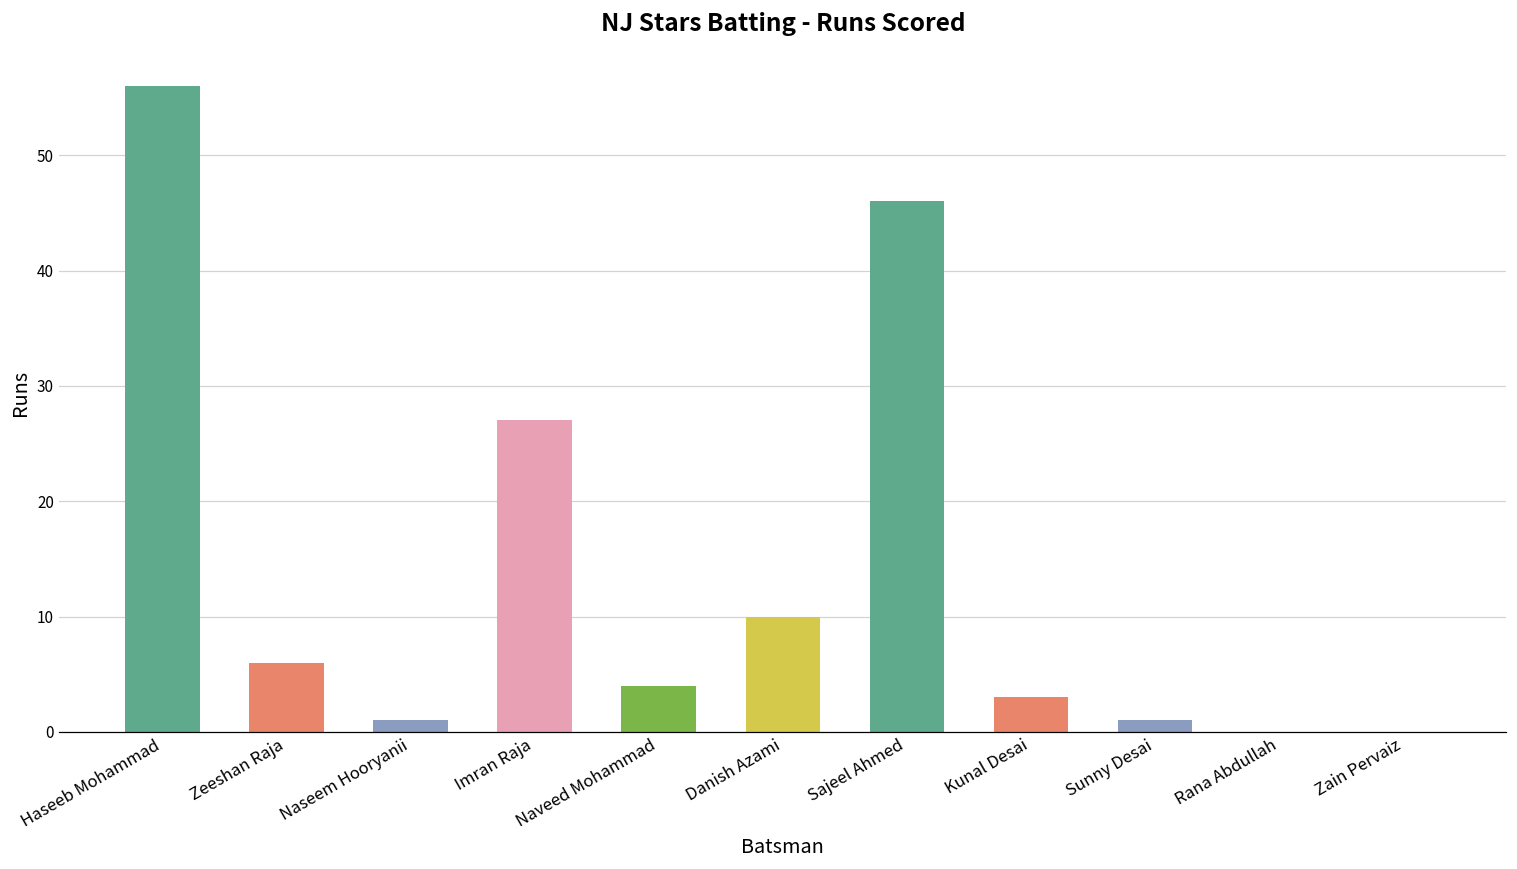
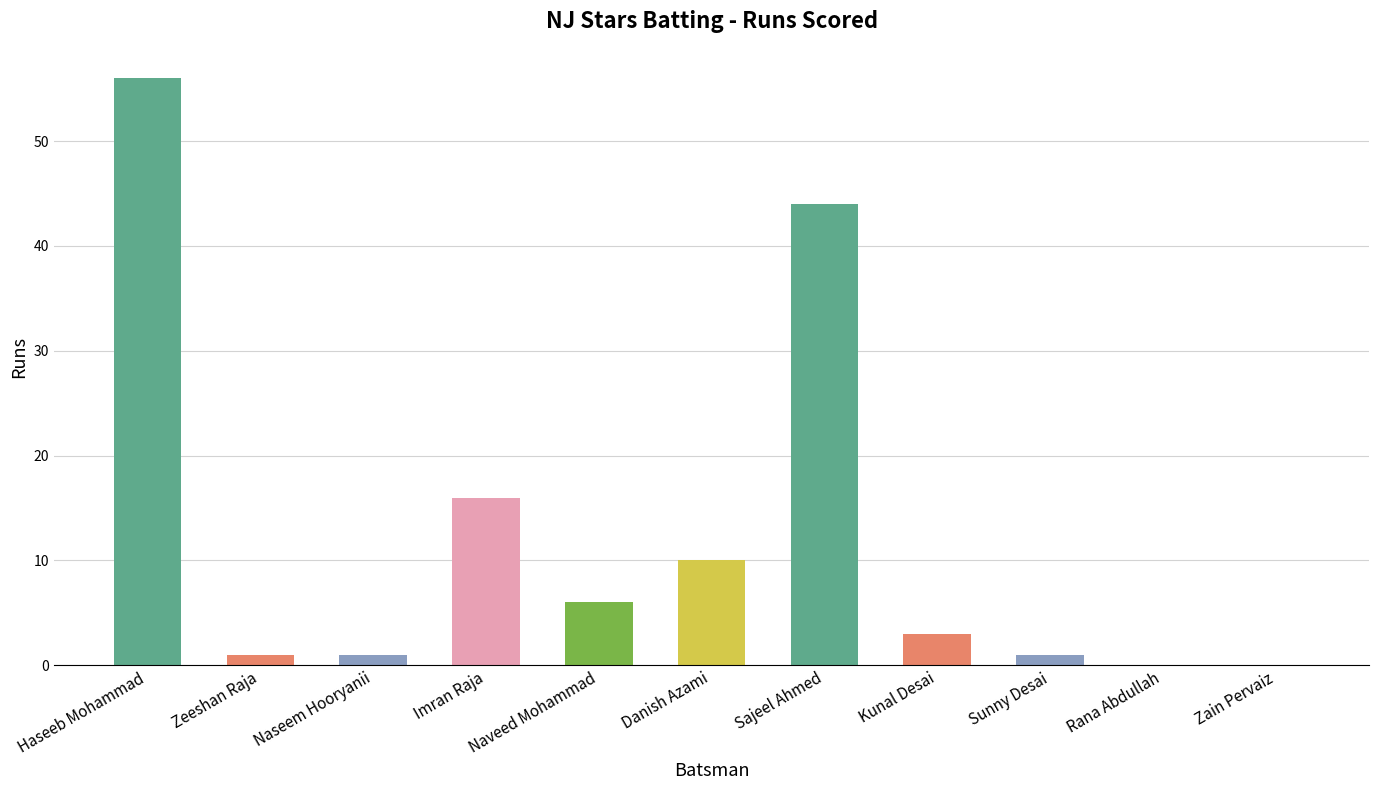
  {
    "Haseeb Mohammad": 56,
-   "Zeeshan Raja": 6,
+   "Zeeshan Raja": 1,
    "Naseem Hooryanii": 1,
-   "Imran Raja": 27,
-   "Naveed Mohammad": 4,
+   "Imran Raja": 16,
+   "Naveed Mohammad": 6,
    "Danish Azami": 10,
-   "Sajeel Ahmed": 46,
+   "Sajeel Ahmed": 44,
    "Kunal Desai": 3,
    "Sunny Desai": 1,
    "Rana Abdullah": 0,
    "Zain Pervaiz": 0
  }
